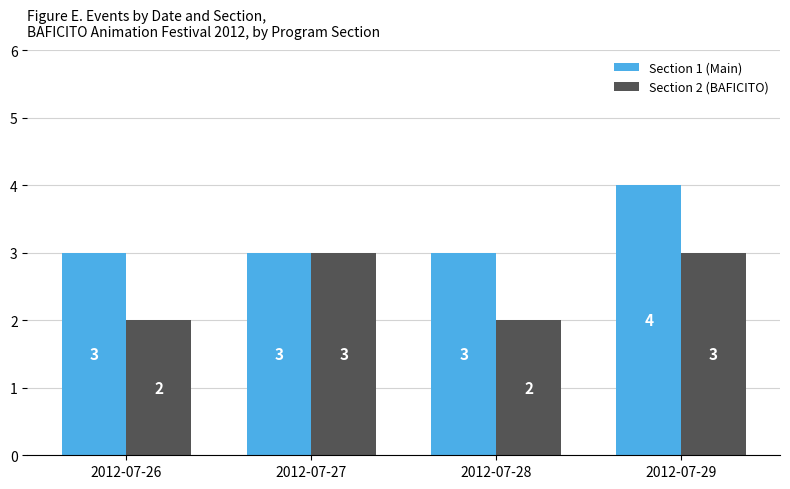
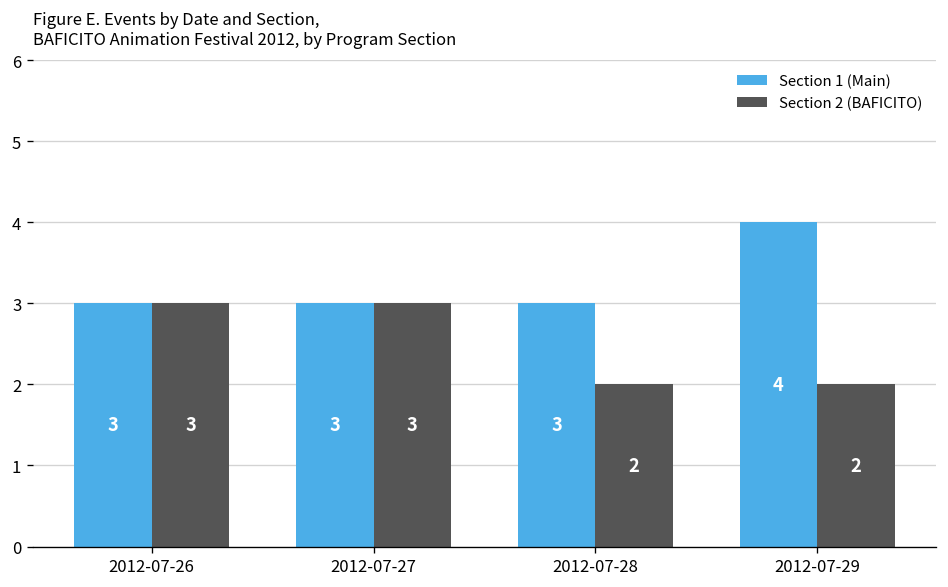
  {
    "Section 1 (Main)": {
      "2012-07-26": 3,
      "2012-07-27": 3,
      "2012-07-28": 3,
      "2012-07-29": 4
    },
    "Section 2 (BAFICITO)": {
-     "2012-07-26": 2,
+     "2012-07-26": 3,
      "2012-07-27": 3,
      "2012-07-28": 2,
-     "2012-07-29": 3
+     "2012-07-29": 2
    }
  }
